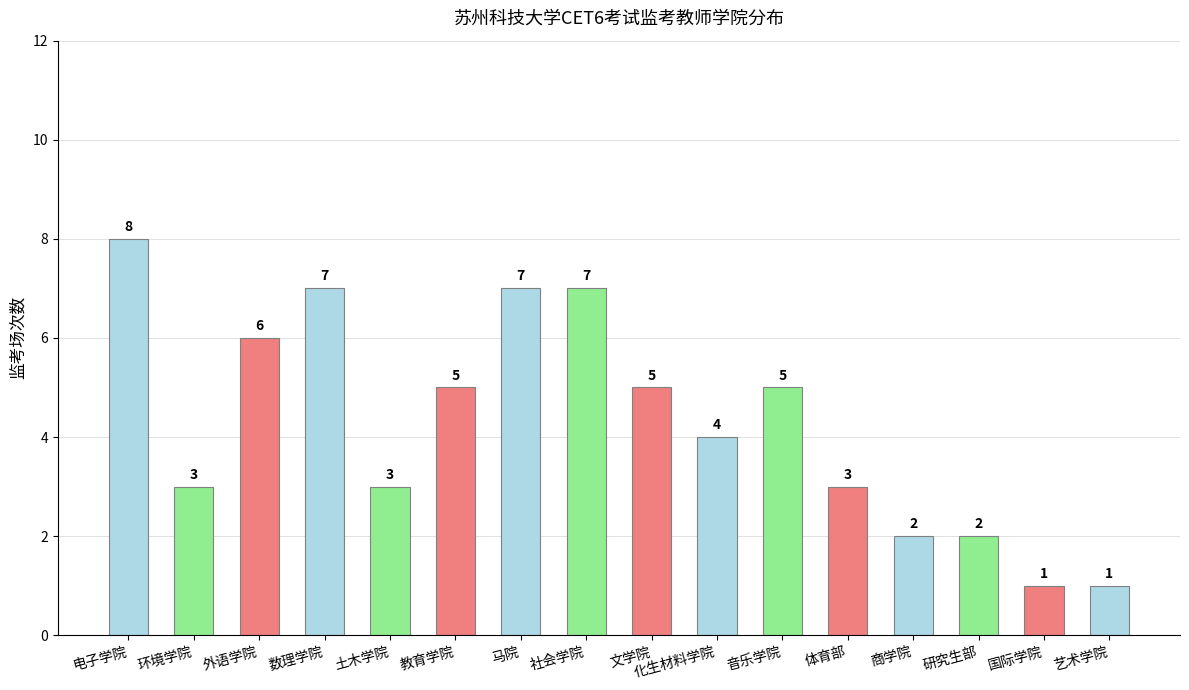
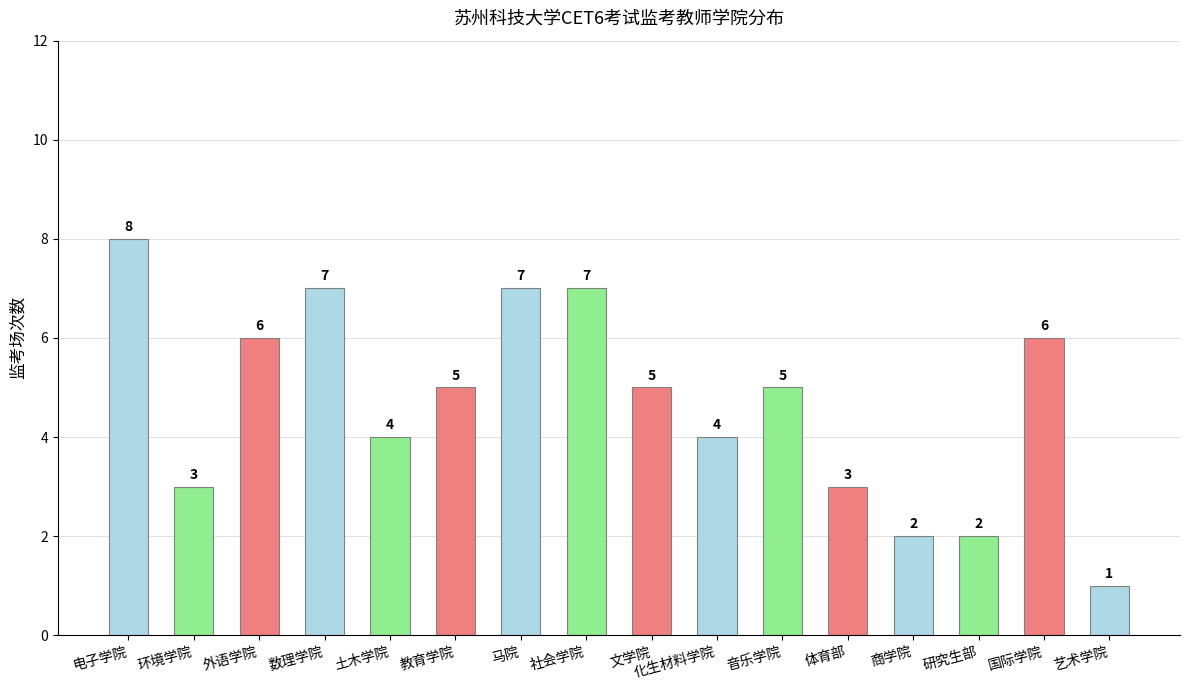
  {
    "电子学院": 8,
    "环境学院": 3,
    "外语学院": 6,
    "数理学院": 7,
-   "土木学院": 3,
+   "土木学院": 4,
    "教育学院": 5,
    "马院": 7,
    "社会学院": 7,
    "文学院": 5,
    "化生材料学院": 4,
    "音乐学院": 5,
    "体育部": 3,
    "商学院": 2,
    "研究生部": 2,
-   "国际学院": 1,
+   "国际学院": 6,
    "艺术学院": 1
  }
